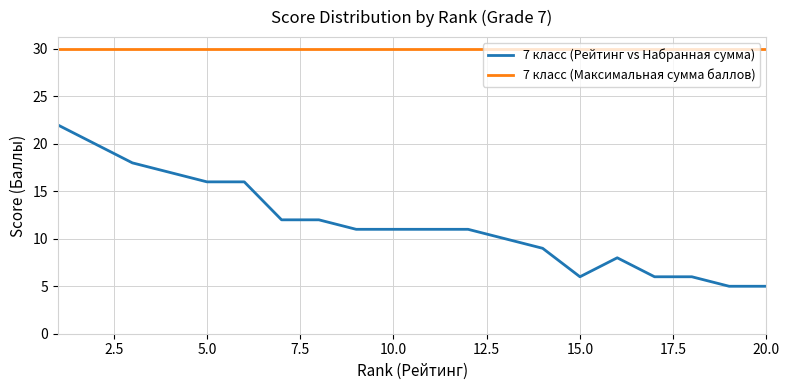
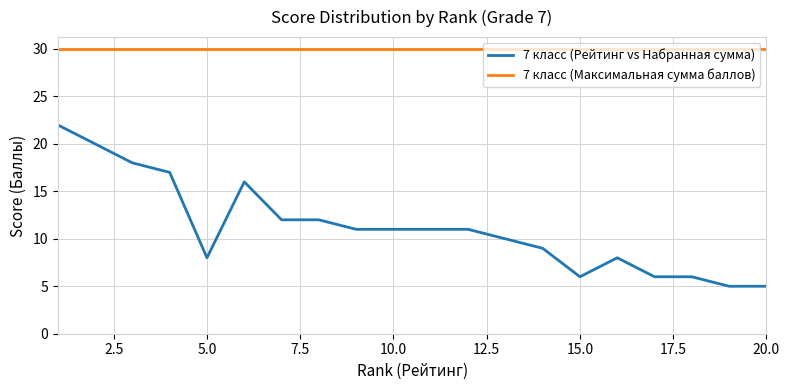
  {
    "7 класс (Рейтинг vs Набранная сумма)": {
-     "5.0": 16,
+     "5.0": 8,
      "10.0": 11,
      "15.0": 6,
      "20.0": 5
    },
    "7 класс (Максимальная сумма баллов)": {
      "5.0": 30,
      "10.0": 30,
      "20.0": 30
    }
  }
